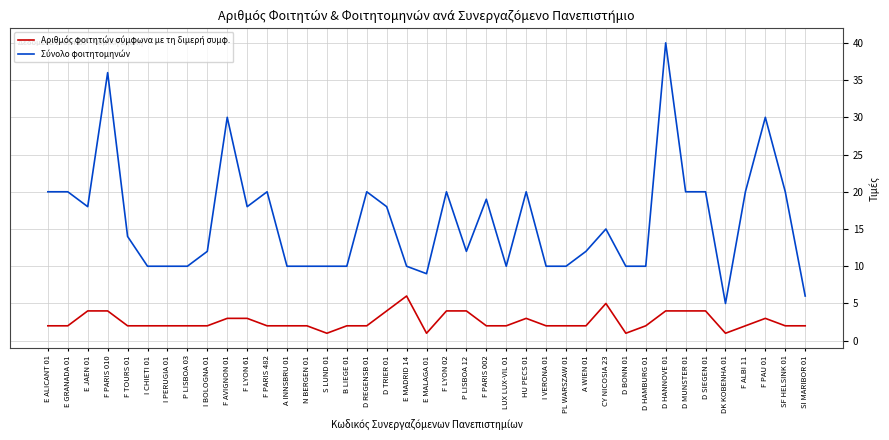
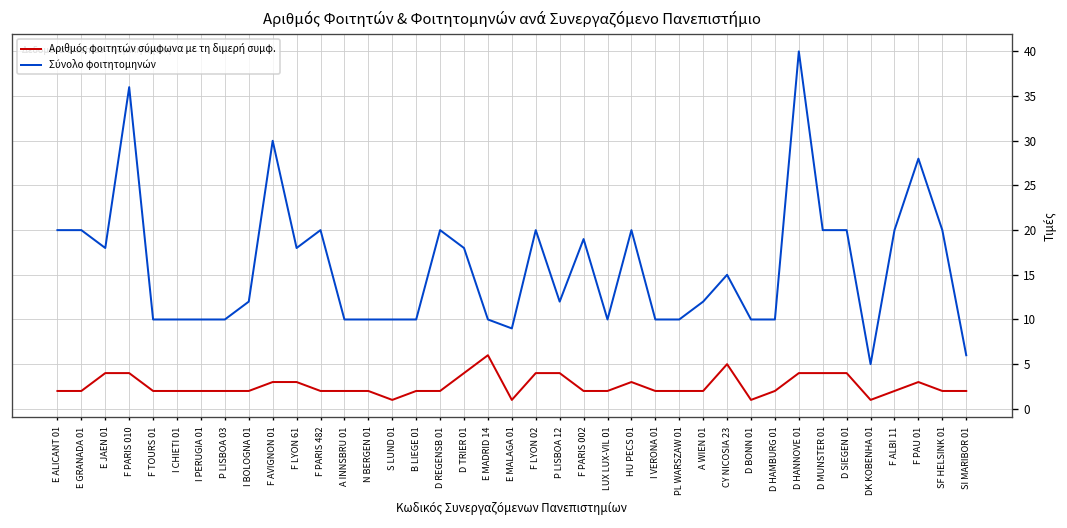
  {
    "Αριθμός φοιτητών σύμφωνα με τη διμερή συμφ.": {
      "E ALICANT 01": 2,
      "E GRANADA 01": 2,
      "E JAEN 01": 4,
      "F PARIS 010": 4,
      "F TOURS 01": 2,
      "I CHIETI 01": 2,
      "I PERUGIA 01": 2,
      "P LISBOA 03": 2,
      "I BOLOGNA 01": 2,
      "F AVIGNON 01": 3,
      "F LYON 61": 3,
      "F PARIS 482": 2,
      "A INNSBRU 01": 2,
      "N BERGEN 01": 2,
      "S LUND 01": 1,
      "B LIEGE 01": 2,
      "D REGENSB 01": 2,
      "D TRIER 01": 4,
      "E MADRID 14": 6,
      "E MALAGA 01": 1,
      "F LYON 02": 4,
      "P LISBOA 12": 4,
      "F PARIS 002": 2,
      "LUX LUX-VIL 01": 2,
      "HU PECS 01": 3,
      "I VERONA 01": 2,
      "PL WARSZAW 01": 2,
      "A WIEN 01": 2,
      "CY NICOSIA 23": 5,
      "D BONN 01": 1,
      "D HAMBURG 01": 2,
      "D HANNOVE 01": 4,
      "D MUNSTER 01": 4,
      "D SIEGEN 01": 4,
      "DK KOBENHA 01": 1,
      "F ALBI 11": 2,
      "F PAU 01": 3,
      "SF HELSINK 01": 2,
      "SI MARIBOR 01": 2
    },
    "Σύνολο φοιτητομηνών": {
      "E ALICANT 01": 20,
      "E GRANADA 01": 20,
      "E JAEN 01": 18,
      "F PARIS 010": 36,
-     "F TOURS 01": 14,
+     "F TOURS 01": 10,
      "I CHIETI 01": 10,
      "I PERUGIA 01": 10,
      "P LISBOA 03": 10,
      "I BOLOGNA 01": 12,
      "F AVIGNON 01": 30,
      "F LYON 61": 18,
      "F PARIS 482": 20,
      "A INNSBRU 01": 10,
      "N BERGEN 01": 10,
      "S LUND 01": 10,
      "B LIEGE 01": 10,
      "D REGENSB 01": 20,
      "D TRIER 01": 18,
      "E MADRID 14": 10,
      "E MALAGA 01": 9,
      "F LYON 02": 20,
      "P LISBOA 12": 12,
      "F PARIS 002": 19,
      "LUX LUX-VIL 01": 10,
      "HU PECS 01": 20,
      "I VERONA 01": 10,
      "PL WARSZAW 01": 10,
      "A WIEN 01": 12,
      "CY NICOSIA 23": 15,
      "D BONN 01": 10,
      "D HAMBURG 01": 10,
      "D HANNOVE 01": 40,
      "D MUNSTER 01": 20,
      "D SIEGEN 01": 20,
      "DK KOBENHA 01": 5,
      "F ALBI 11": 20,
-     "F PAU 01": 30,
+     "F PAU 01": 28,
      "SF HELSINK 01": 20,
      "SI MARIBOR 01": 6
    }
  }
